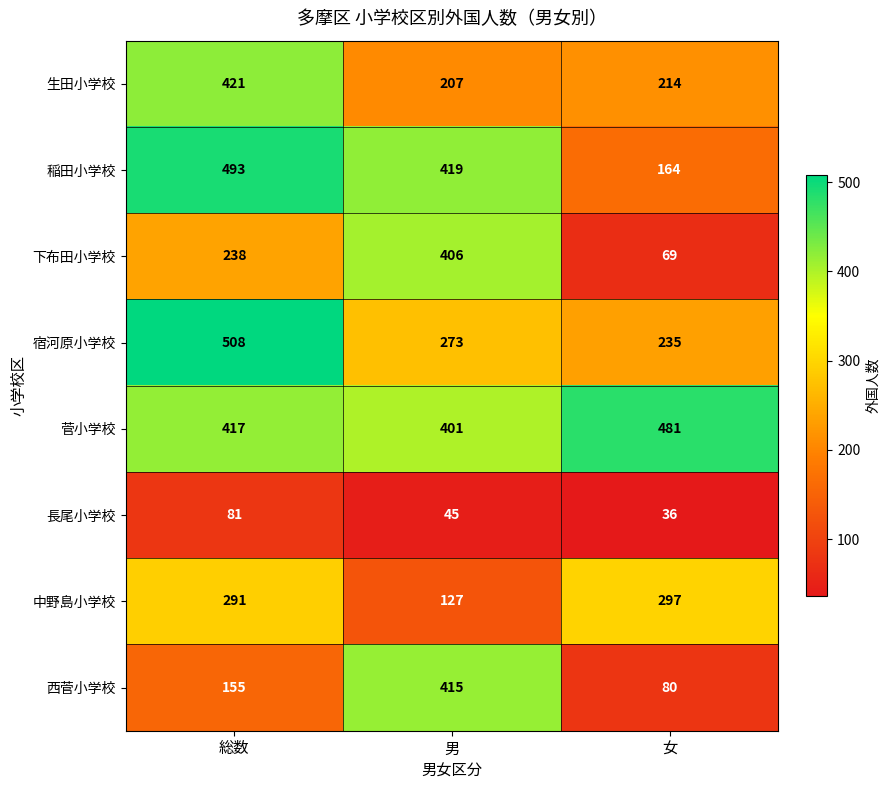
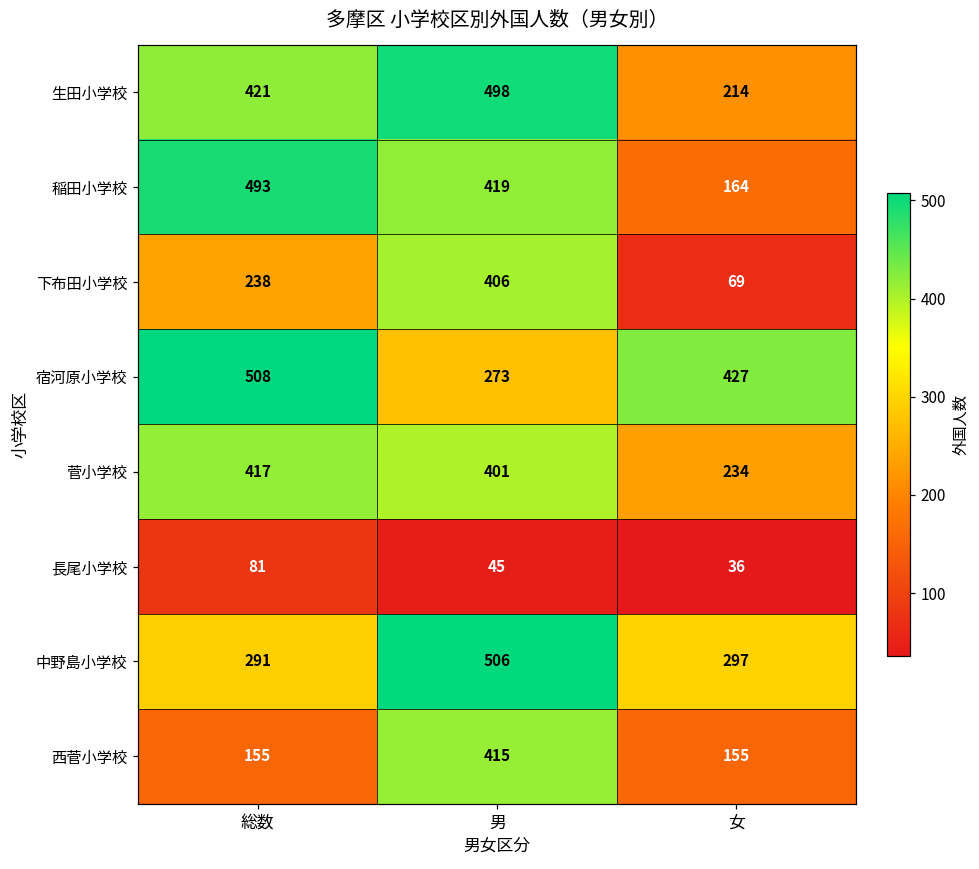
  {
    "生田小学校": {
      "総数": 421,
-     "男": 207,
+     "男": 498,
      "女": 214
    },
    "稲田小学校": {
      "総数": 493,
      "男": 419,
      "女": 164
    },
    "下布田小学校": {
      "総数": 238,
      "男": 406,
      "女": 69
    },
    "宿河原小学校": {
      "総数": 508,
      "男": 273,
-     "女": 235
+     "女": 427
    },
    "菅小学校": {
      "総数": 417,
      "男": 401,
-     "女": 481
+     "女": 234
    },
    "長尾小学校": {
      "総数": 81,
      "男": 45,
      "女": 36
    },
    "中野島小学校": {
      "総数": 291,
-     "男": 127,
+     "男": 506,
      "女": 297
    },
    "西菅小学校": {
      "総数": 155,
      "男": 415,
-     "女": 80
+     "女": 155
    }
  }
